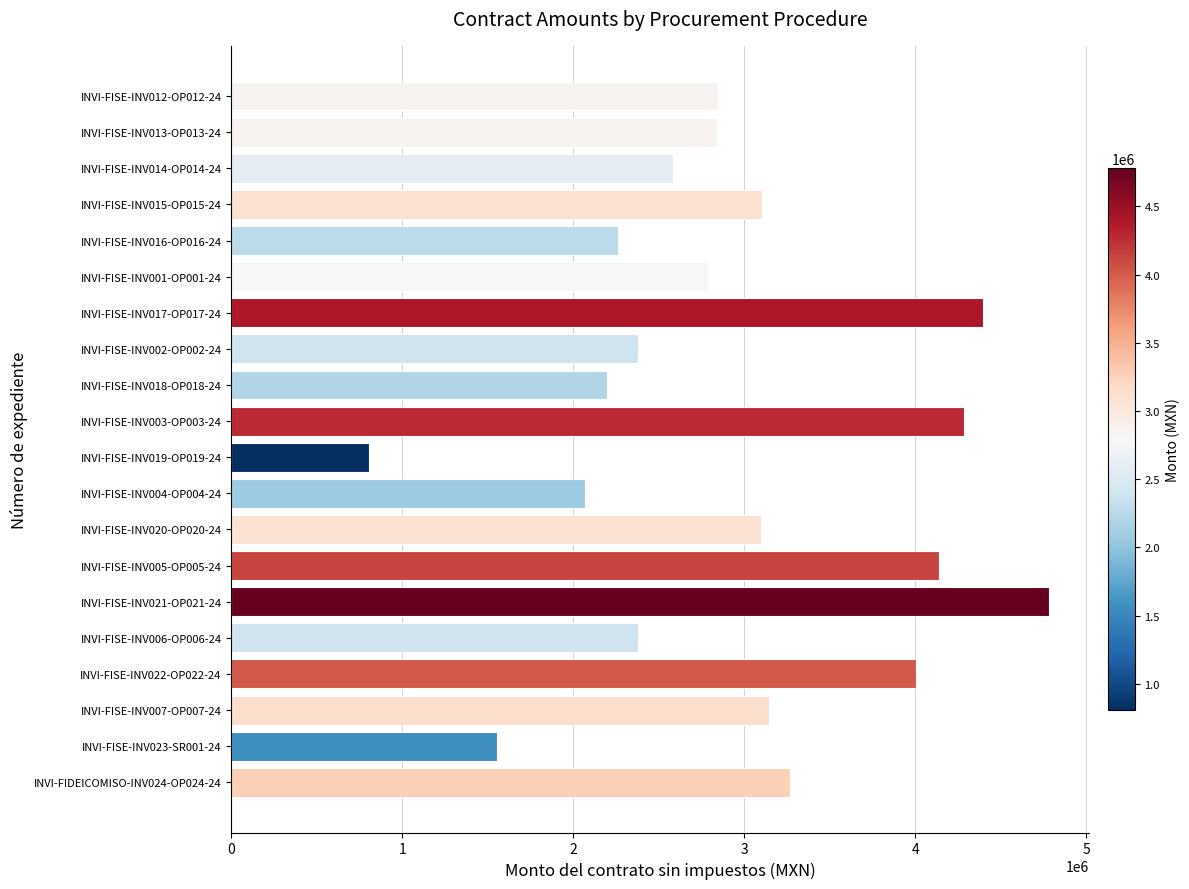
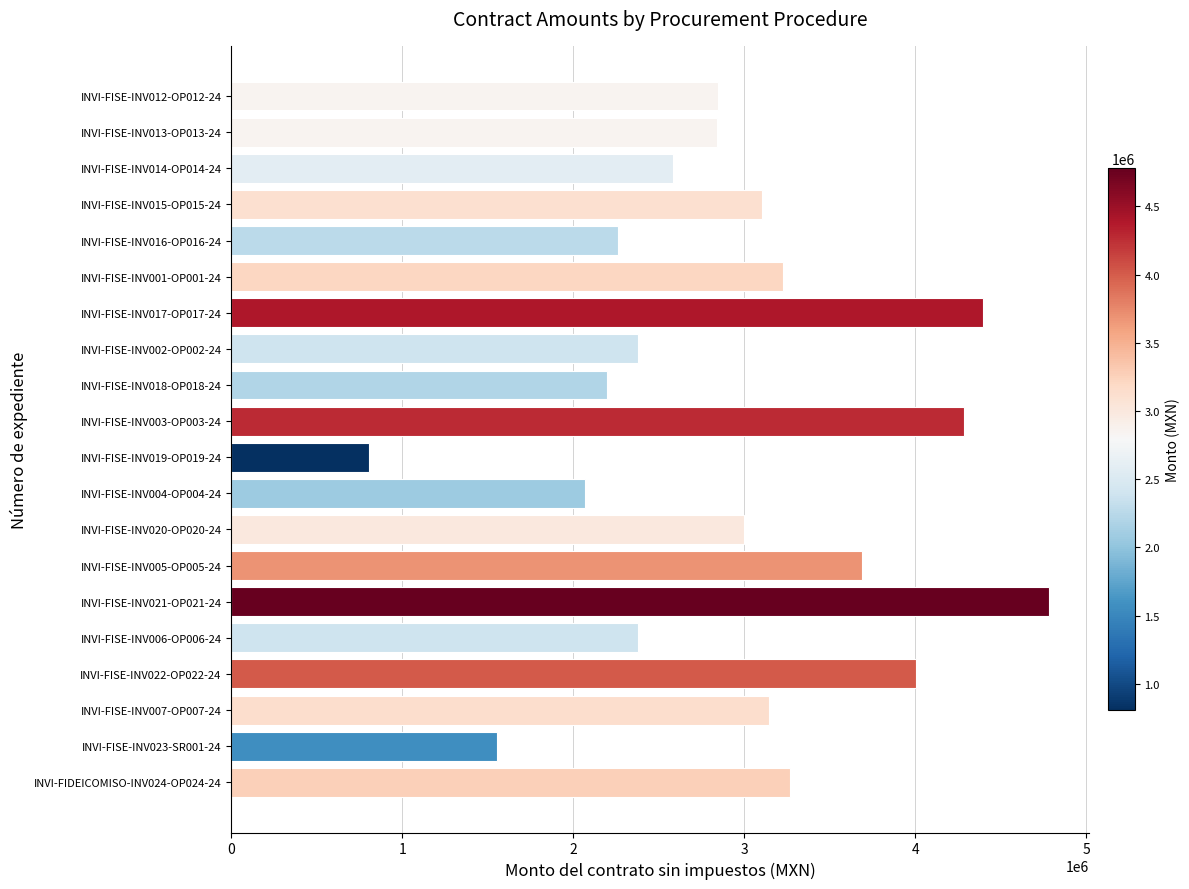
  {
    "INVI-FISE-INV012-OP012-24": 2840000,
    "INVI-FISE-INV013-OP013-24": 2840000,
    "INVI-FISE-INV014-OP014-24": 2580000,
    "INVI-FISE-INV015-OP015-24": 3100000,
    "INVI-FISE-INV016-OP016-24": 2260000,
-   "INVI-FISE-INV001-OP001-24": 2790000,
+   "INVI-FISE-INV001-OP001-24": 3220000,
    "INVI-FISE-INV017-OP017-24": 4400000,
    "INVI-FISE-INV002-OP002-24": 2380000,
    "INVI-FISE-INV018-OP018-24": 2200000,
    "INVI-FISE-INV003-OP003-24": 4280000,
    "INVI-FISE-INV019-OP019-24": 810000,
    "INVI-FISE-INV004-OP004-24": 2070000,
-   "INVI-FISE-INV020-OP020-24": 3100000,
-   "INVI-FISE-INV005-OP005-24": 4140000,
+   "INVI-FISE-INV020-OP020-24": 3000000,
+   "INVI-FISE-INV005-OP005-24": 3690000,
    "INVI-FISE-INV021-OP021-24": 4780000,
    "INVI-FISE-INV006-OP006-24": 2380000,
    "INVI-FISE-INV022-OP022-24": 4010000,
    "INVI-FISE-INV007-OP007-24": 3140000,
    "INVI-FISE-INV023-SR001-24": 1550000,
    "INVI-FIDEICOMISO-INV024-OP024-24": 3270000
  }
